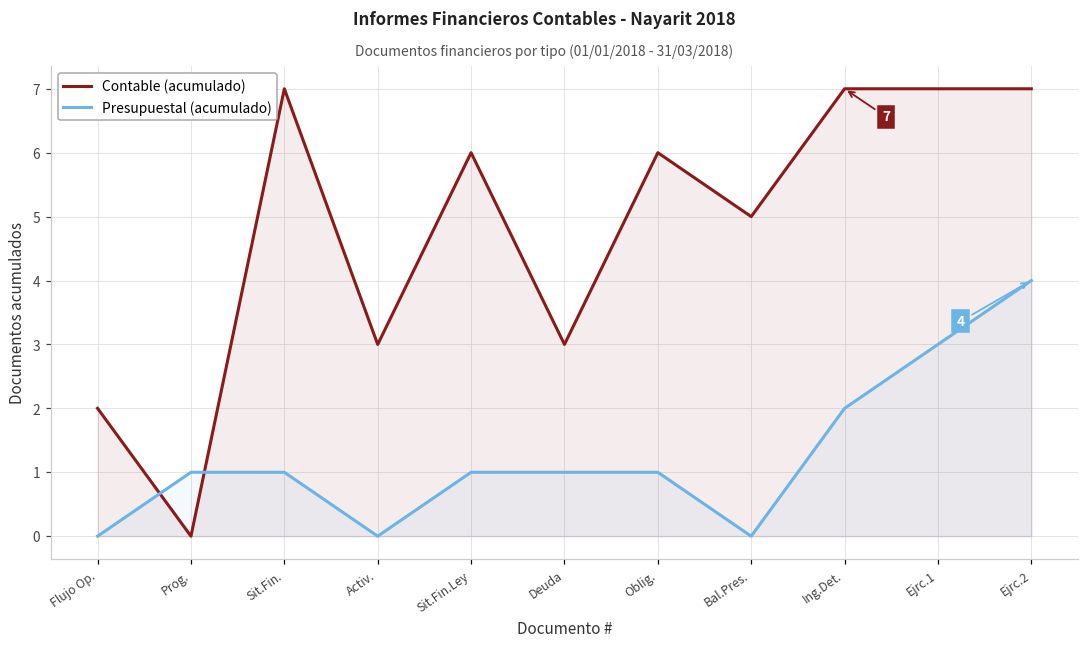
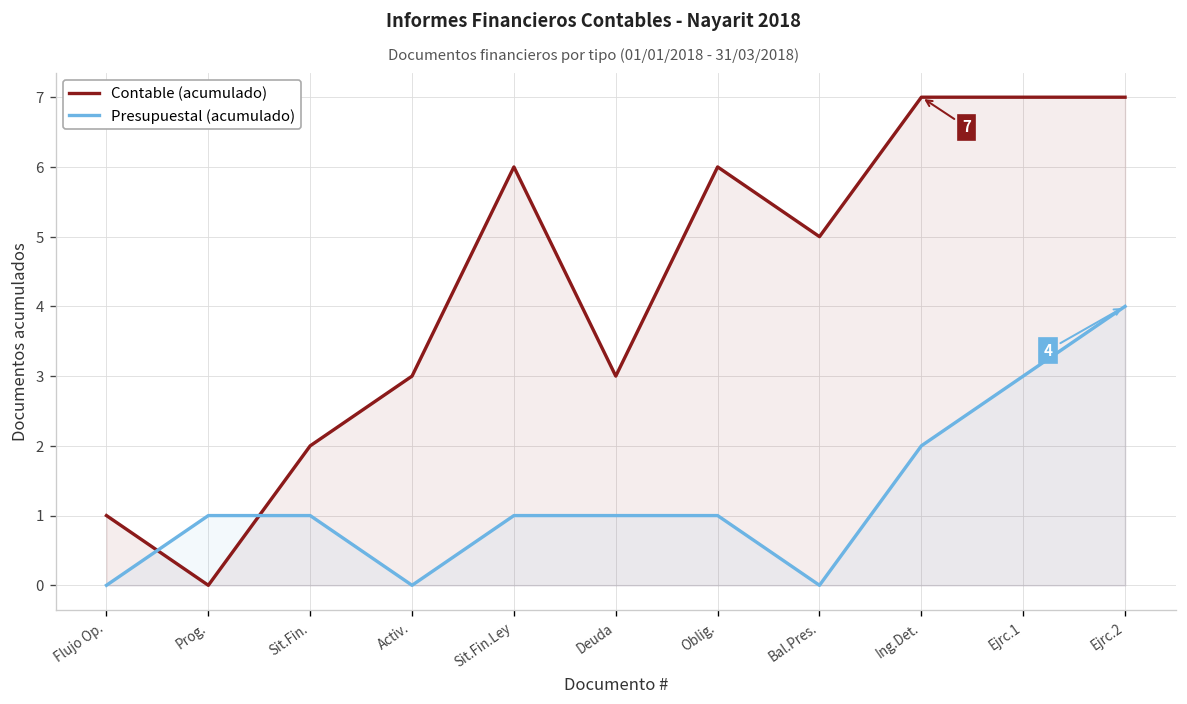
  {
    "Contable (acumulado)": {
-     "Flujo Op.": 2,
+     "Flujo Op.": 1,
      "Prog.": 0,
-     "Sit.Fin.": 7,
+     "Sit.Fin.": 2,
      "Activ.": 3,
      "Sit.Fin.Ley": 6,
      "Deuda": 3,
      "Oblig.": 6,
      "Bal.Pres.": 5,
      "Ing.Det.": 7,
      "Ejrc.1": 7,
      "Ejrc.2": 7
    },
    "Presupuestal (acumulado)": {
      "Flujo Op.": 0,
      "Prog.": 1,
      "Sit.Fin.": 1,
      "Activ.": 0,
      "Sit.Fin.Ley": 1,
      "Deuda": 1,
      "Oblig.": 1,
      "Bal.Pres.": 0,
      "Ing.Det.": 2,
      "Ejrc.1": 3,
      "Ejrc.2": 4
    }
  }
